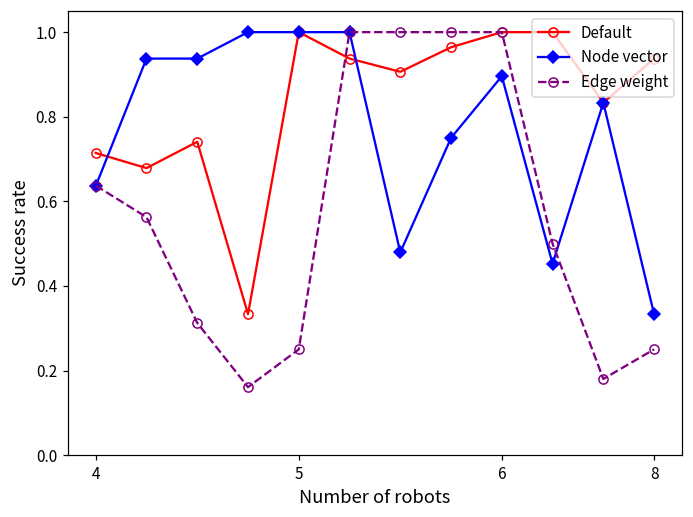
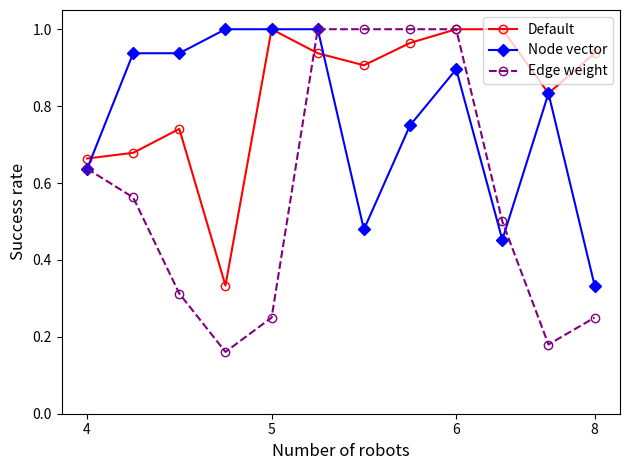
  {
    "Default": {
-     "4": 0.71
+     "4": 0.66
    },
    "Node vector": {
      "8": 0.33
    },
    "Edge weight": {
      "8": 0.25
    }
  }
